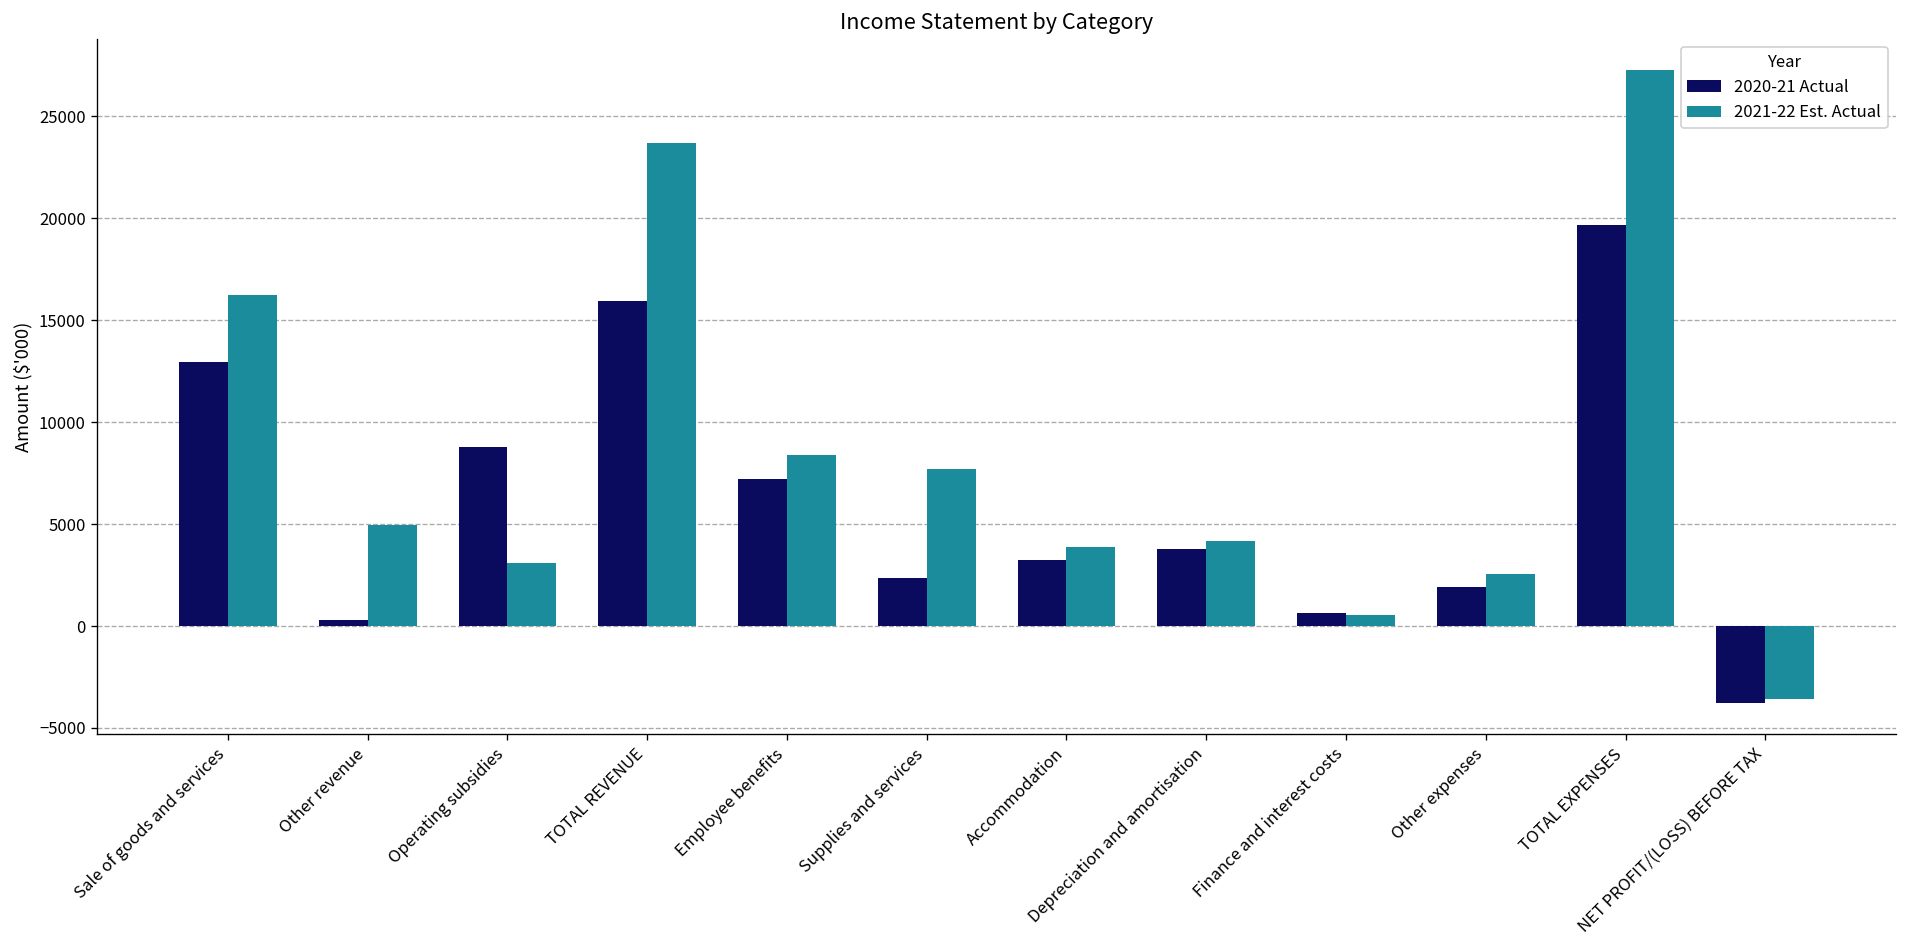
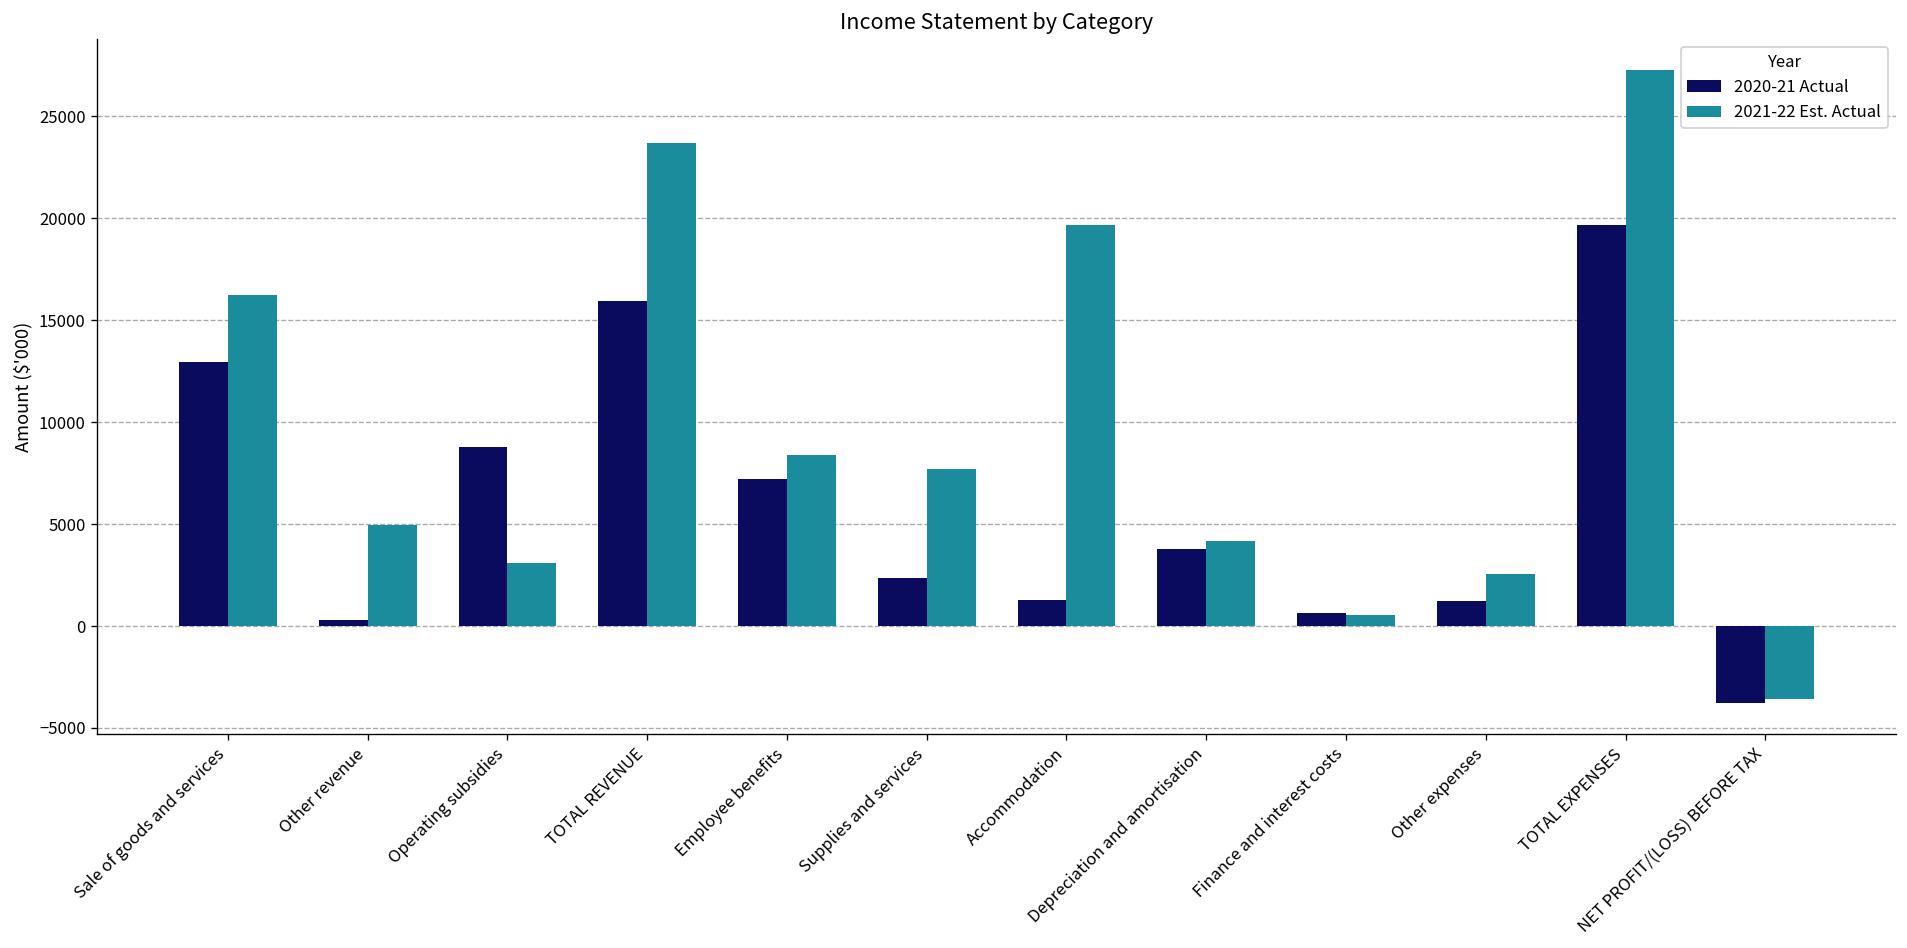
  {
    "2020-21 Actual": {
      "Sale of goods and services": 12900,
      "Other revenue": 300,
      "Operating subsidies": 8800,
      "TOTAL REVENUE": 15900,
      "Employee benefits": 7200,
      "Supplies and services": 2400,
-     "Accommodation": 3200,
+     "Accommodation": 1300,
      "Depreciation and amortisation": 3800,
      "Finance and interest costs": 600,
-     "Other expenses": 1900,
+     "Other expenses": 1200,
      "TOTAL EXPENSES": 19700,
      "NET PROFIT/(LOSS) BEFORE TAX": -3800
    },
    "2021-22 Est. Actual": {
      "Sale of goods and services": 16200,
      "Other revenue": 5000,
      "Operating subsidies": 3100,
      "TOTAL REVENUE": 23700,
      "Employee benefits": 8400,
      "Supplies and services": 7700,
-     "Accommodation": 3900,
+     "Accommodation": 19700,
      "Depreciation and amortisation": 4200,
      "Finance and interest costs": 500,
      "Other expenses": 2600,
      "TOTAL EXPENSES": 27300,
      "NET PROFIT/(LOSS) BEFORE TAX": -3600
    }
  }
